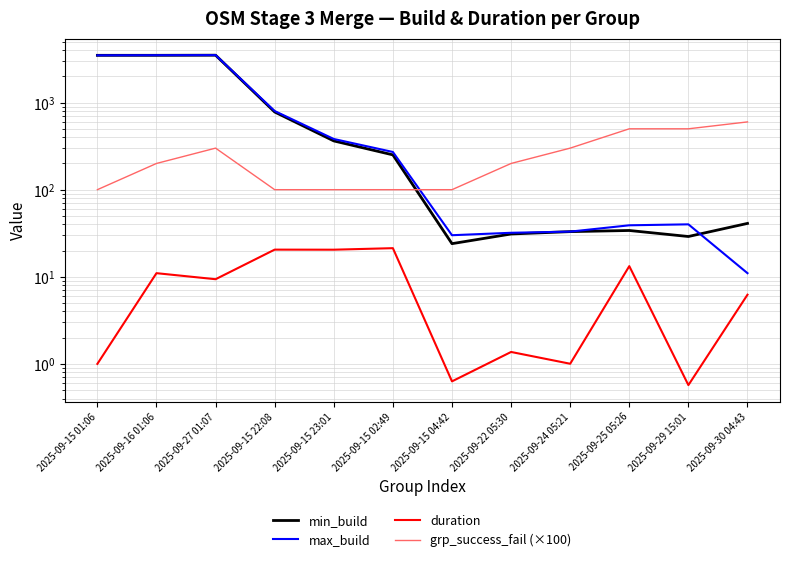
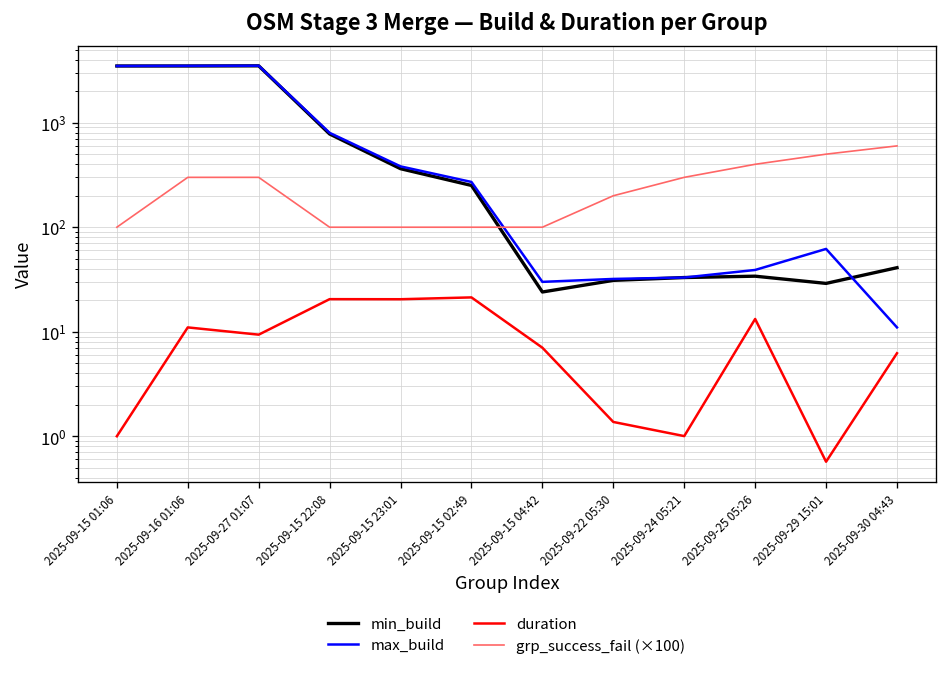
  {
    "min_build": {
      "2025-09-15 02:49": 250,
      "2025-09-15 04:42": 24,
      "2025-09-25 05:26": 34,
      "2025-09-29 15:01": 29,
      "2025-09-30 04:43": 40
    },
    "max_build": {
      "2025-09-15 02:49": 270,
      "2025-09-15 04:42": 30,
      "2025-09-25 05:26": 40,
-     "2025-09-29 15:01": 40,
+     "2025-09-29 15:01": 60,
      "2025-09-30 04:43": 11
    },
    "duration": {
      "2025-09-15 01:06": 1.0,
      "2025-09-16 01:06": 11,
      "2025-09-27 01:07": 9,
      "2025-09-15 22:08": 20,
      "2025-09-15 23:01": 20,
      "2025-09-15 02:49": 21,
-     "2025-09-15 04:42": 0.6,
+     "2025-09-15 04:42": 7,
      "2025-09-22 05:30": 1.4,
      "2025-09-24 05:21": 1.0,
      "2025-09-25 05:26": 13,
      "2025-09-29 15:01": 0.6,
      "2025-09-30 04:43": 6
    },
    "grp_success_fail (×100)": {
      "2025-09-15 01:06": 100,
-     "2025-09-16 01:06": 200,
+     "2025-09-16 01:06": 300,
      "2025-09-27 01:07": 300,
      "2025-09-15 22:08": 100,
      "2025-09-15 23:01": 100,
      "2025-09-15 02:49": 100,
      "2025-09-15 04:42": 100,
      "2025-09-22 05:30": 200,
      "2025-09-24 05:21": 300,
-     "2025-09-25 05:26": 500,
+     "2025-09-25 05:26": 400,
      "2025-09-29 15:01": 500,
      "2025-09-30 04:43": 600
    }
  }
